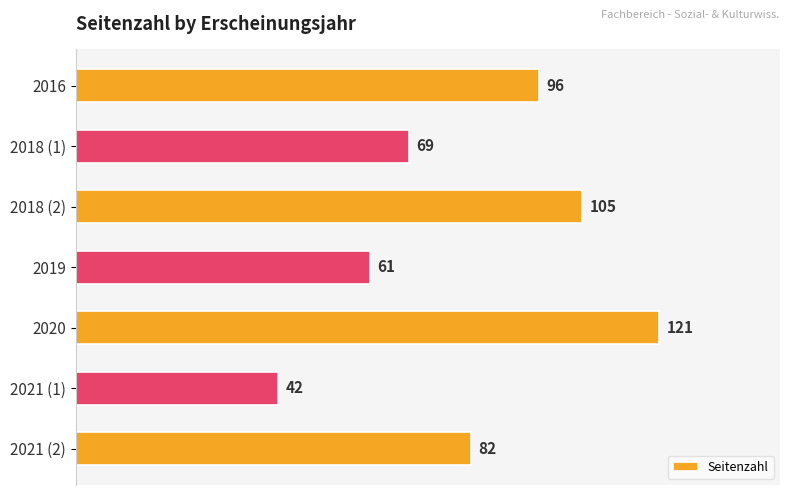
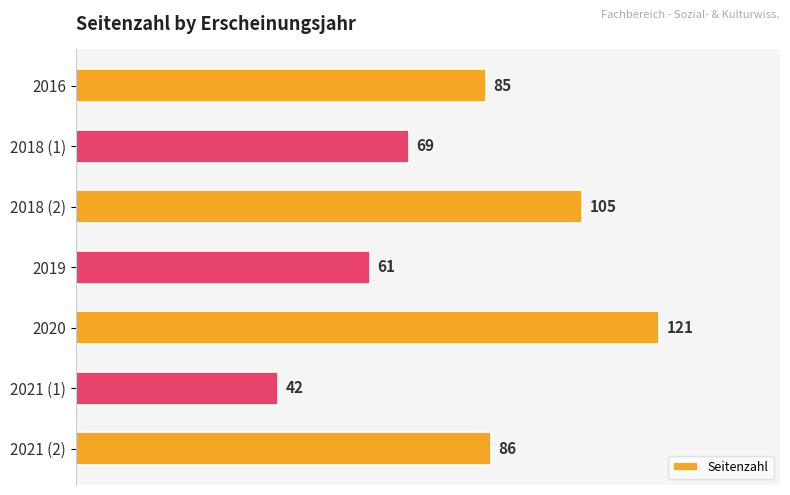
  {
-   "2016": 96,
+   "2016": 85,
    "2018 (1)": 69,
    "2018 (2)": 105,
    "2019": 61,
    "2020": 121,
    "2021 (1)": 42,
-   "2021 (2)": 82
+   "2021 (2)": 86
  }
